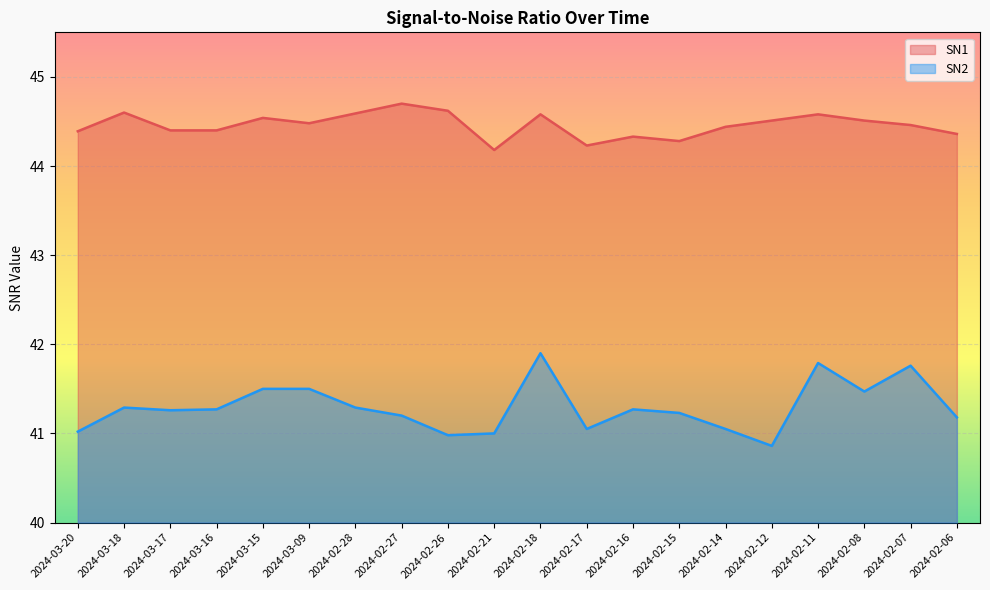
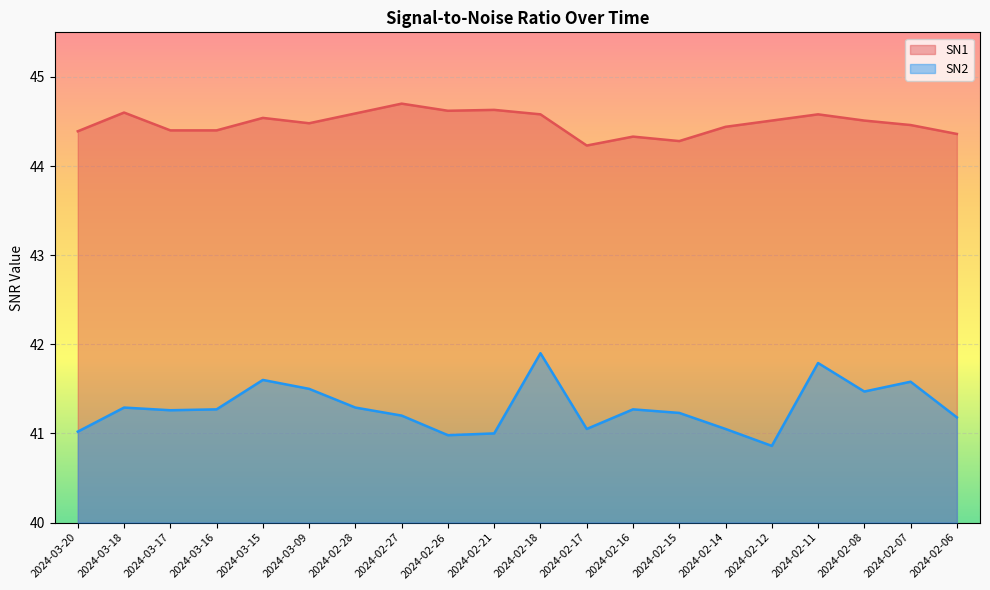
  {
    "SN1": {
      "2024-03-20": 44.4,
      "2024-03-18": 44.6,
      "2024-03-17": 44.4,
      "2024-03-16": 44.4,
      "2024-03-15": 44.5,
      "2024-03-09": 44.5,
      "2024-02-28": 44.6,
      "2024-02-27": 44.7,
      "2024-02-26": 44.6,
-     "2024-02-21": 44.2,
+     "2024-02-21": 44.6,
      "2024-02-18": 44.6,
      "2024-02-17": 44.2,
      "2024-02-16": 44.3,
      "2024-02-15": 44.3,
      "2024-02-14": 44.4,
      "2024-02-12": 44.5,
      "2024-02-11": 44.6,
      "2024-02-08": 44.5,
      "2024-02-07": 44.5,
      "2024-02-06": 44.4
    },
    "SN2": {
      "2024-03-20": 41.0,
      "2024-03-18": 41.3,
      "2024-03-17": 41.3,
      "2024-03-16": 41.3,
-     "2024-03-15": 41.5,
+     "2024-03-15": 41.6,
      "2024-03-09": 41.5,
      "2024-02-28": 41.3,
      "2024-02-27": 41.2,
      "2024-02-26": 41.0,
      "2024-02-21": 41.0,
      "2024-02-18": 41.9,
      "2024-02-17": 41.1,
      "2024-02-16": 41.3,
      "2024-02-15": 41.2,
      "2024-02-14": 41.1,
      "2024-02-12": 40.9,
      "2024-02-11": 41.8,
      "2024-02-08": 41.5,
-     "2024-02-07": 41.8,
+     "2024-02-07": 41.6,
      "2024-02-06": 41.2
    }
  }
